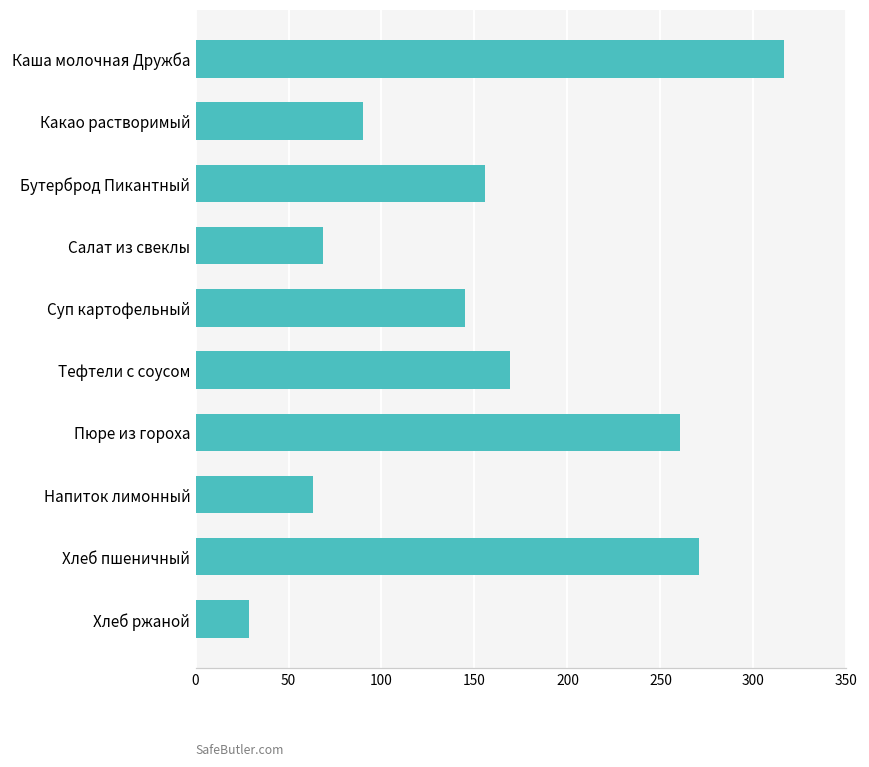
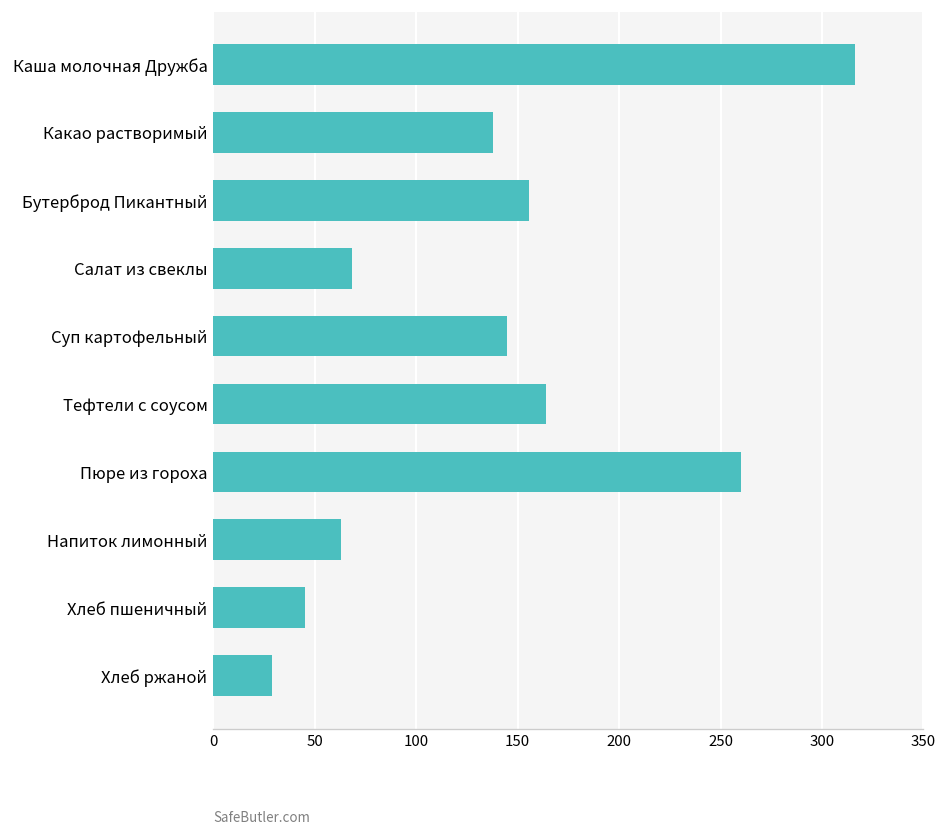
  {
    "Каша молочная Дружба": 316,
-   "Какао растворимый": 90,
+   "Какао растворимый": 138,
    "Бутерброд Пикантный": 156,
    "Салат из свеклы": 68,
    "Суп картофельный": 145,
-   "Тефтели с соусом": 169,
+   "Тефтели с соусом": 164,
    "Пюре из гороха": 260,
    "Напиток лимонный": 63,
-   "Хлеб пшеничный": 271,
+   "Хлеб пшеничный": 45,
    "Хлеб ржаной": 29
  }
